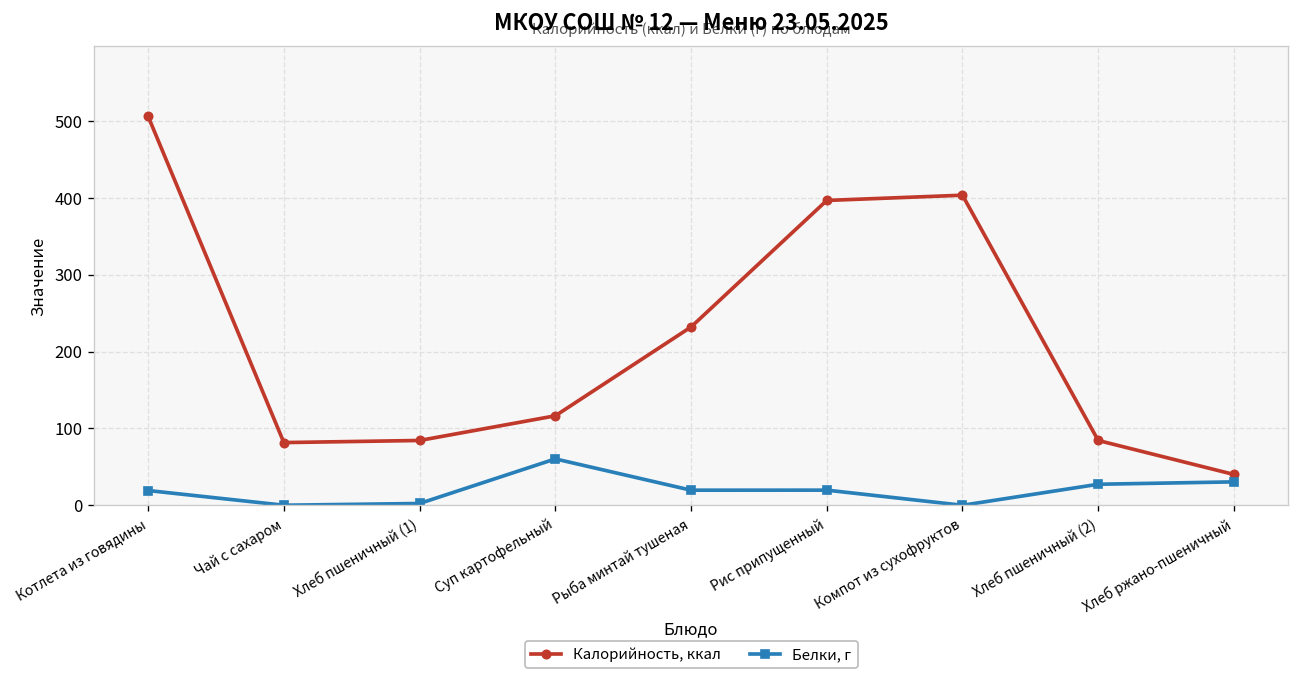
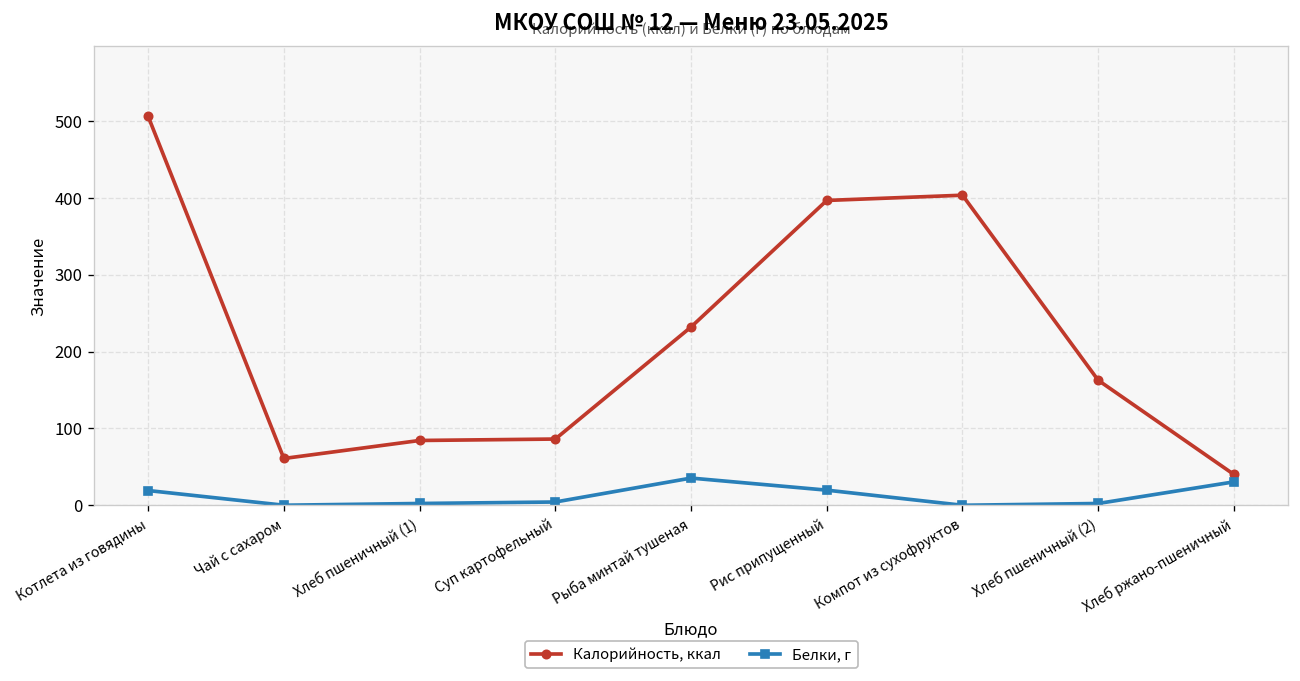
  {
    "Калорийность, ккал": {
      "Котлета из говядины": 510,
-     "Чай с сахаром": 80,
+     "Чай с сахаром": 60,
      "Хлеб пшеничный (1)": 80,
-     "Суп картофельный": 120,
+     "Суп картофельный": 90,
      "Рыба минтай тушеная": 230,
      "Рис припущенный": 400,
      "Компот из сухофруктов": 400,
-     "Хлеб пшеничный (2)": 80,
+     "Хлеб пшеничный (2)": 160,
      "Хлеб ржано-пшеничный": 40
    },
    "Белки, г": {
      "Котлета из говядины": 20,
      "Чай с сахаром": 0,
      "Хлеб пшеничный (1)": 0,
-     "Суп картофельный": 60,
-     "Рыба минтай тушеная": 20,
+     "Суп картофельный": 0,
+     "Рыба минтай тушеная": 40,
      "Рис припущенный": 20,
      "Компот из сухофруктов": 0,
-     "Хлеб пшеничный (2)": 30,
+     "Хлеб пшеничный (2)": 0,
      "Хлеб ржано-пшеничный": 30
    }
  }
